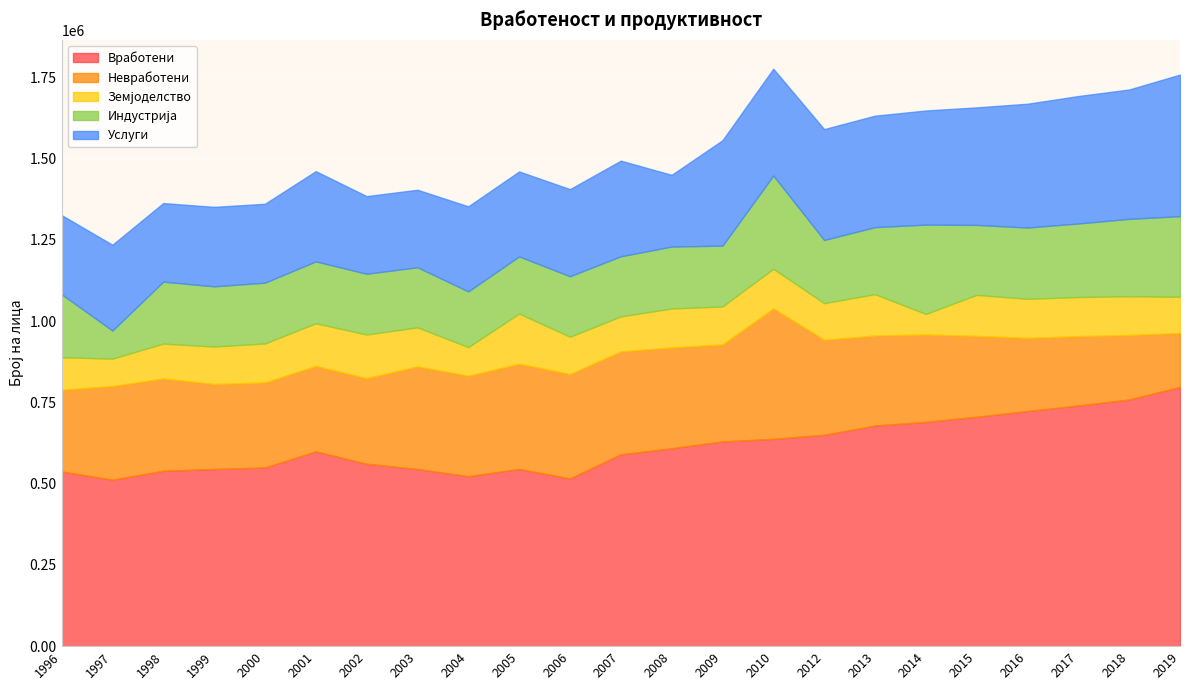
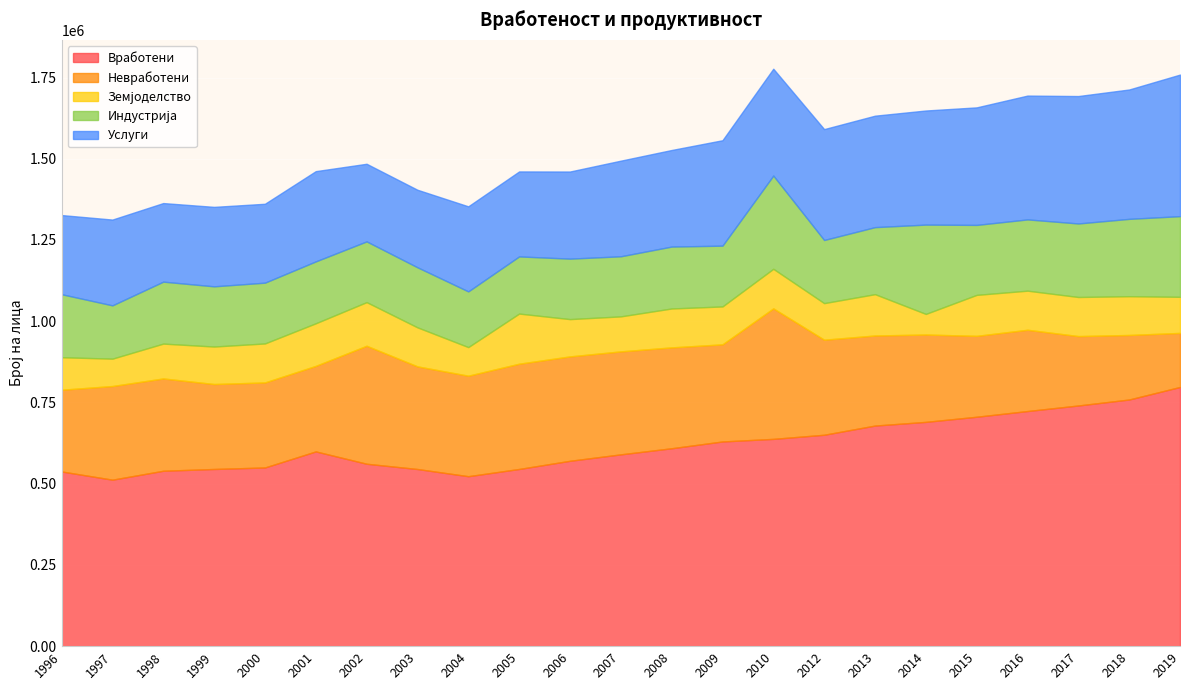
  {
    "Вработени": {
      "1996": 540000,
      "1997": 510000,
      "1998": 540000,
      "1999": 550000,
      "2000": 550000,
      "2001": 600000,
      "2002": 560000,
      "2003": 550000,
      "2004": 520000,
      "2005": 550000,
-     "2006": 520000,
+     "2006": 570000,
      "2007": 590000,
      "2008": 610000,
      "2009": 630000,
      "2010": 640000,
      "2012": 650000,
      "2013": 680000,
      "2014": 690000,
      "2015": 710000,
      "2016": 720000,
      "2017": 740000,
      "2018": 760000,
      "2019": 800000
    },
    "Невработени": {
      "1996": 250000,
      "1997": 290000,
      "1998": 280000,
      "1999": 260000,
      "2000": 260000,
      "2001": 260000,
-     "2002": 260000,
+     "2002": 360000,
      "2003": 320000,
      "2004": 310000,
      "2005": 320000,
      "2006": 320000,
      "2007": 320000,
      "2008": 310000,
      "2009": 300000,
      "2010": 400000,
      "2012": 290000,
      "2013": 280000,
      "2014": 270000,
      "2015": 250000,
-     "2016": 230000,
+     "2016": 250000,
      "2017": 210000,
      "2018": 200000,
      "2019": 170000
    },
    "Земјоделство": {
      "1996": 100000,
      "1997": 80000,
      "1998": 110000,
      "1999": 120000,
      "2000": 120000,
      "2001": 130000,
      "2002": 130000,
      "2003": 120000,
      "2004": 90000,
      "2005": 150000,
      "2006": 110000,
      "2007": 110000,
      "2008": 120000,
      "2009": 120000,
      "2010": 120000,
      "2012": 110000,
      "2013": 130000,
      "2014": 60000,
      "2015": 130000,
      "2016": 120000,
      "2017": 120000,
      "2018": 120000,
      "2019": 110000
    },
    "Индустрија": {
      "1996": 190000,
-     "1997": 90000,
+     "1997": 160000,
      "1998": 190000,
      "1999": 190000,
      "2000": 190000,
      "2001": 190000,
      "2002": 190000,
      "2003": 180000,
      "2004": 170000,
      "2005": 180000,
      "2006": 190000,
      "2007": 180000,
      "2008": 190000,
      "2009": 190000,
      "2010": 290000,
      "2012": 190000,
      "2013": 210000,
      "2014": 270000,
      "2015": 220000,
      "2016": 220000,
      "2017": 230000,
      "2018": 240000,
      "2019": 250000
    },
    "Услуги": {
      "1996": 240000,
      "1997": 260000,
      "1998": 240000,
      "1999": 240000,
      "2000": 240000,
      "2001": 280000,
      "2002": 240000,
      "2003": 240000,
      "2004": 260000,
      "2005": 260000,
      "2006": 270000,
      "2007": 290000,
-     "2008": 220000,
+     "2008": 300000,
      "2009": 320000,
      "2010": 330000,
      "2012": 340000,
      "2013": 340000,
      "2014": 350000,
      "2015": 360000,
      "2016": 380000,
      "2017": 390000,
      "2018": 400000,
      "2019": 440000
    }
  }
